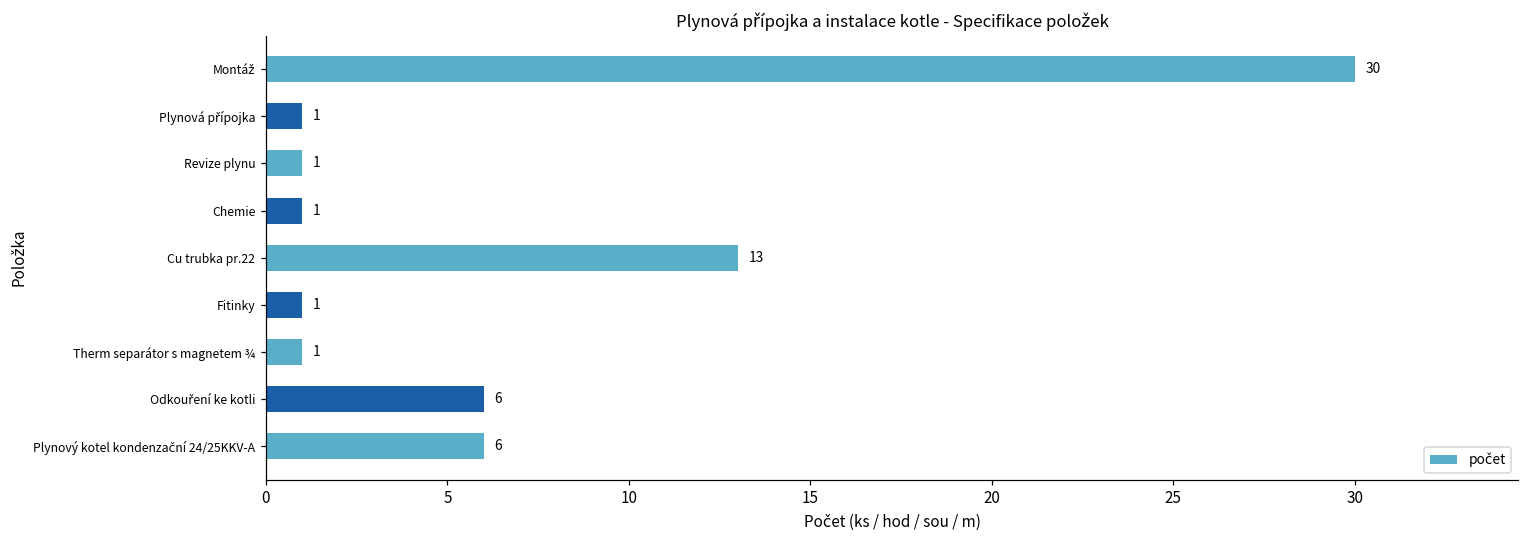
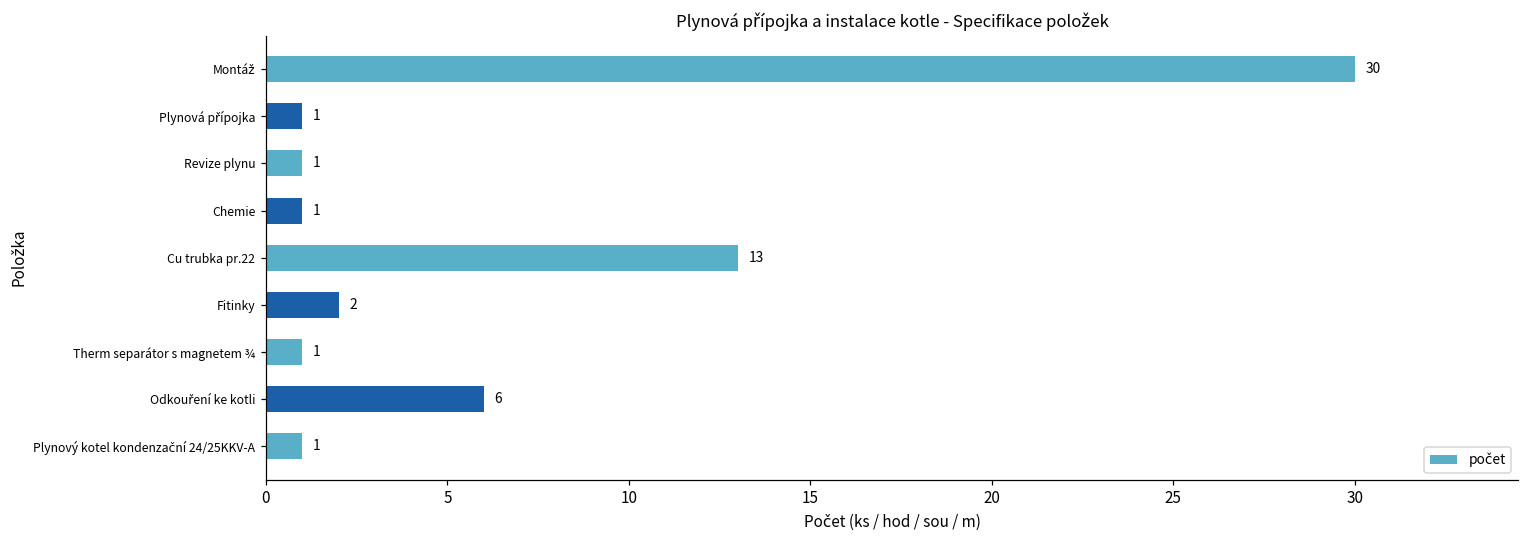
  {
    "Montáž": 30,
    "Plynová přípojka": 1,
    "Revize plynu": 1,
    "Chemie": 1,
    "Cu trubka pr.22": 13,
-   "Fitinky": 1,
+   "Fitinky": 2,
    "Therm separátor s magnetem ¾": 1,
    "Odkouření ke kotli": 6,
-   "Plynový kotel kondenzační 24/25KKV-A": 6
+   "Plynový kotel kondenzační 24/25KKV-A": 1
  }
